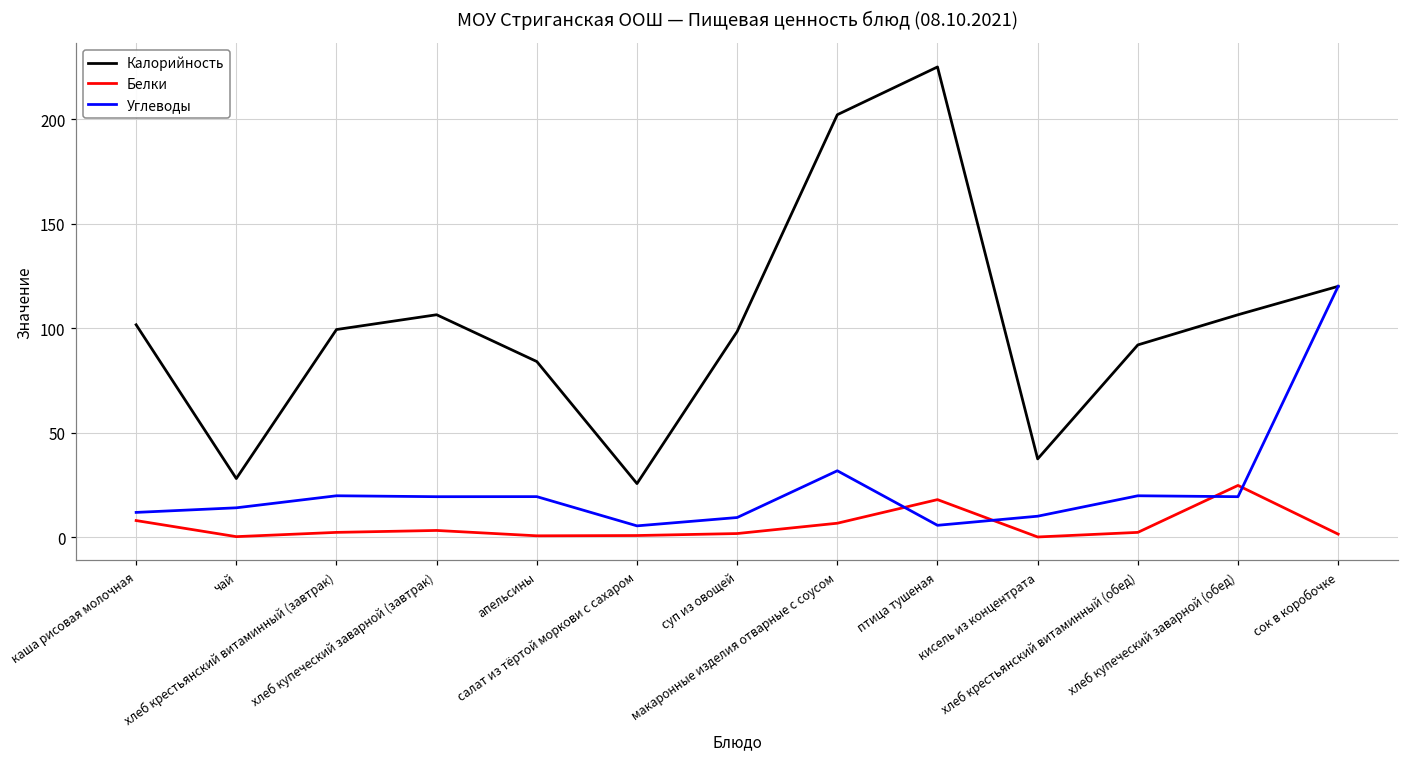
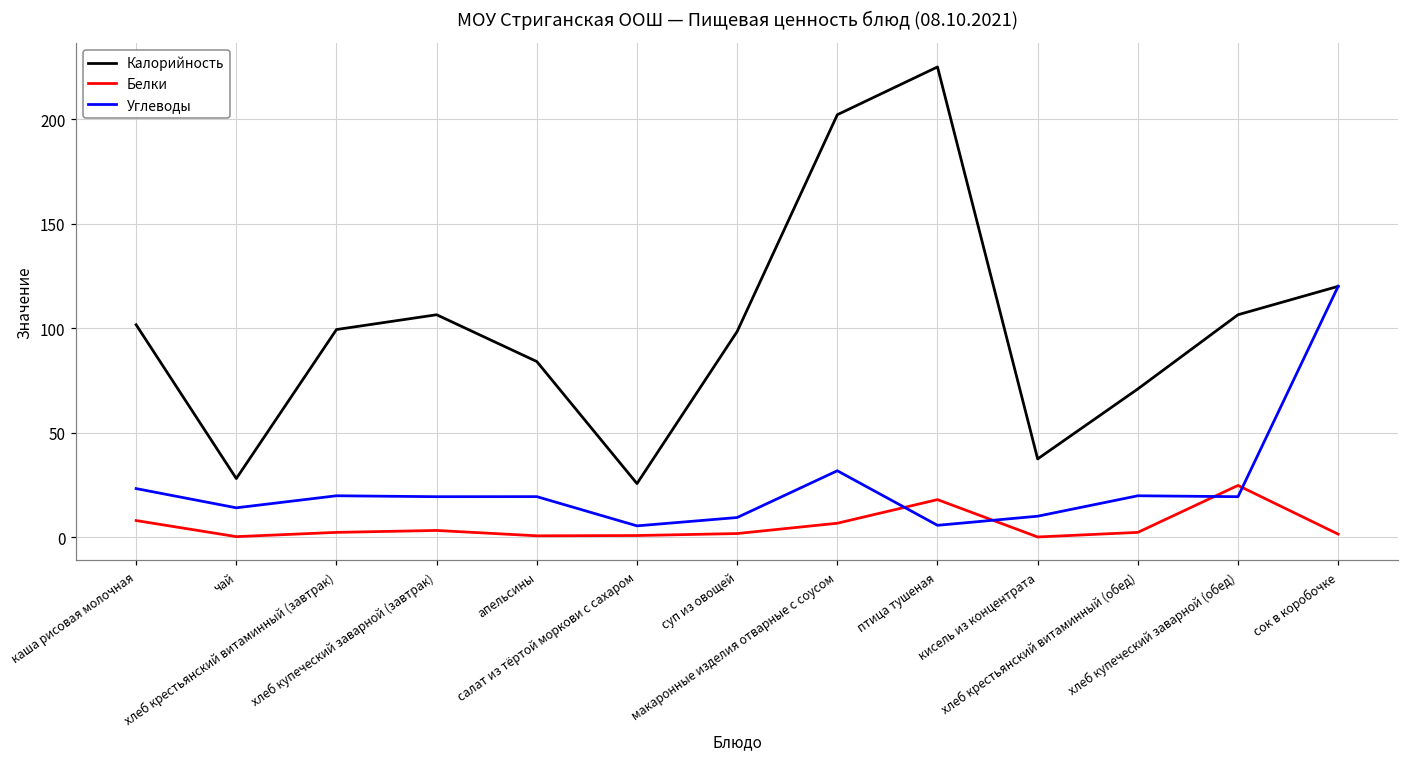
  {
    "Калорийность": {
      "каша рисовая молочная": 102,
      "чай": 28,
      "хлеб крестьянский витаминный (завтрак)": 99,
      "хлеб купеческий заварной (завтрак)": 106,
      "апельсины": 84,
      "салат из тёртой моркови с сахаром": 26,
      "суп из овощей": 98,
      "макаронные изделия отварные с соусом": 202,
      "птица тушеная": 225,
      "кисель из концентрата": 37,
-     "хлеб крестьянский витаминный (обед)": 92,
+     "хлеб крестьянский витаминный (обед)": 71,
      "хлеб купеческий заварной (обед)": 106
    },
    "Белки": {
      "каша рисовая молочная": 8,
      "чай": 0,
      "хлеб крестьянский витаминный (завтрак)": 2,
      "хлеб купеческий заварной (завтрак)": 3,
      "апельсины": 1,
      "салат из тёртой моркови с сахаром": 1,
      "суп из овощей": 2,
      "макаронные изделия отварные с соусом": 7,
      "птица тушеная": 18,
      "кисель из концентрата": 0,
      "хлеб крестьянский витаминный (обед)": 2,
      "хлеб купеческий заварной (обед)": 25,
      "сок в коробочке": 1
    },
    "Углеводы": {
-     "каша рисовая молочная": 12,
+     "каша рисовая молочная": 23,
      "чай": 14,
      "хлеб крестьянский витаминный (завтрак)": 20,
      "хлеб купеческий заварной (завтрак)": 19,
      "апельсины": 19,
      "салат из тёртой моркови с сахаром": 5,
      "суп из овощей": 9,
      "макаронные изделия отварные с соусом": 32,
      "птица тушеная": 6,
      "кисель из концентрата": 10,
      "хлеб крестьянский витаминный (обед)": 20,
      "хлеб купеческий заварной (обед)": 19
    }
  }
